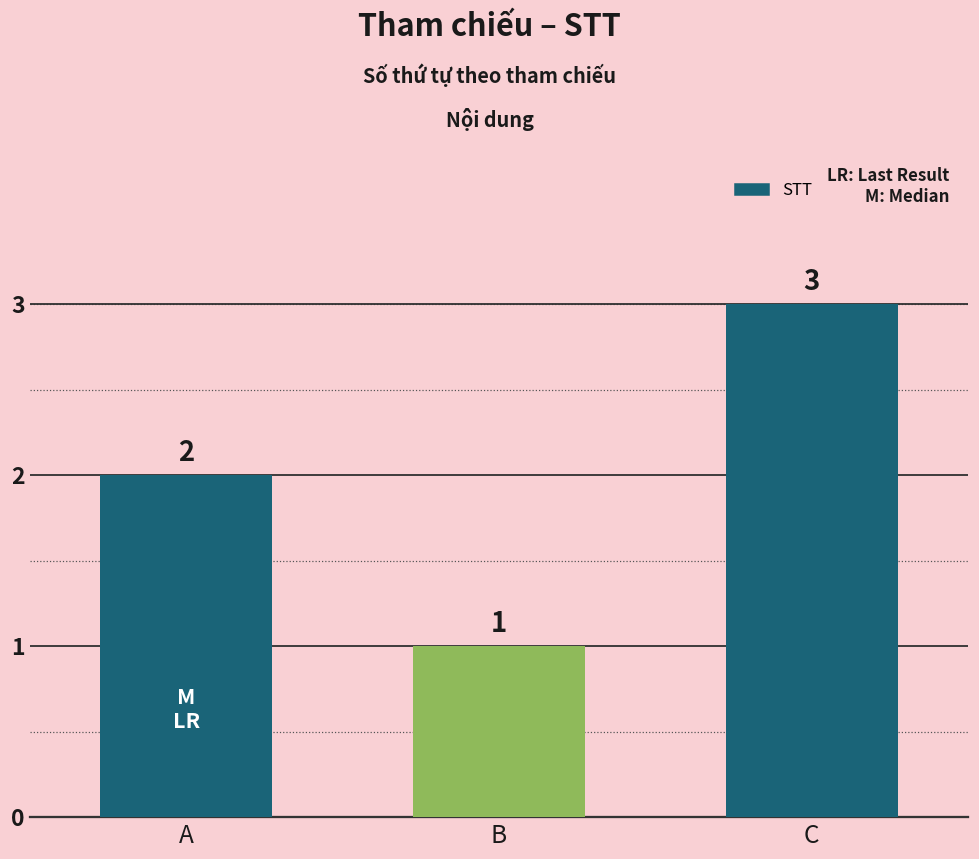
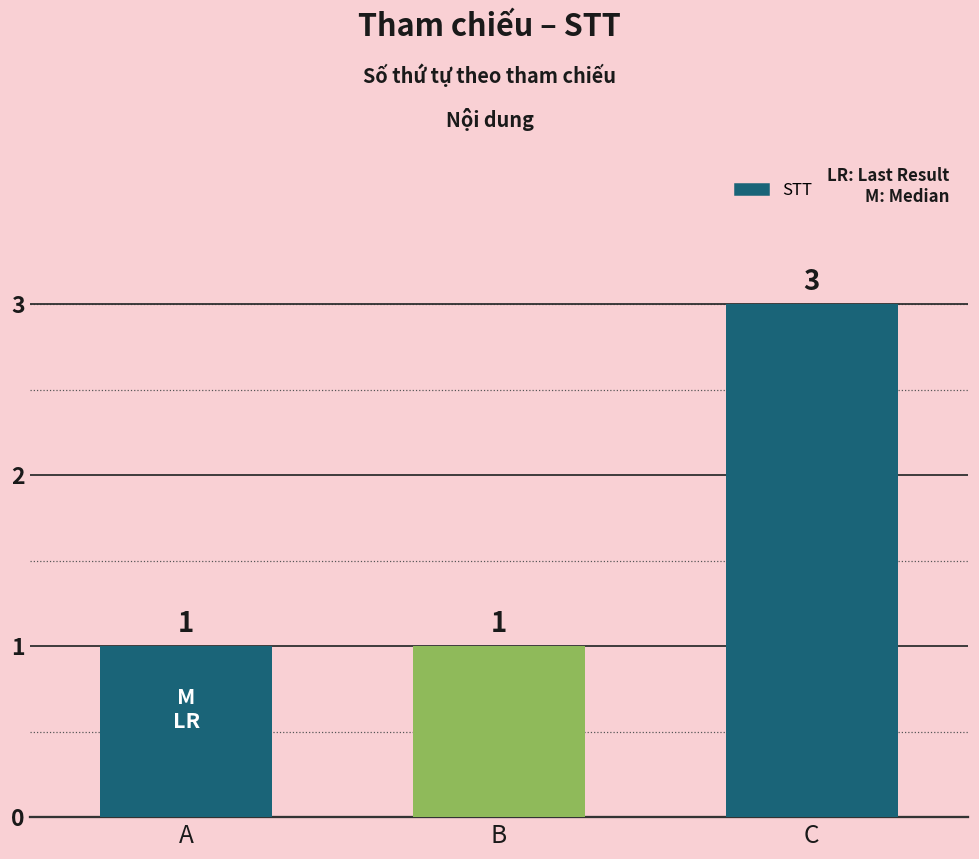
  {
-   "A": 2,
+   "A": 1,
    "B": 1,
    "C": 3
  }
